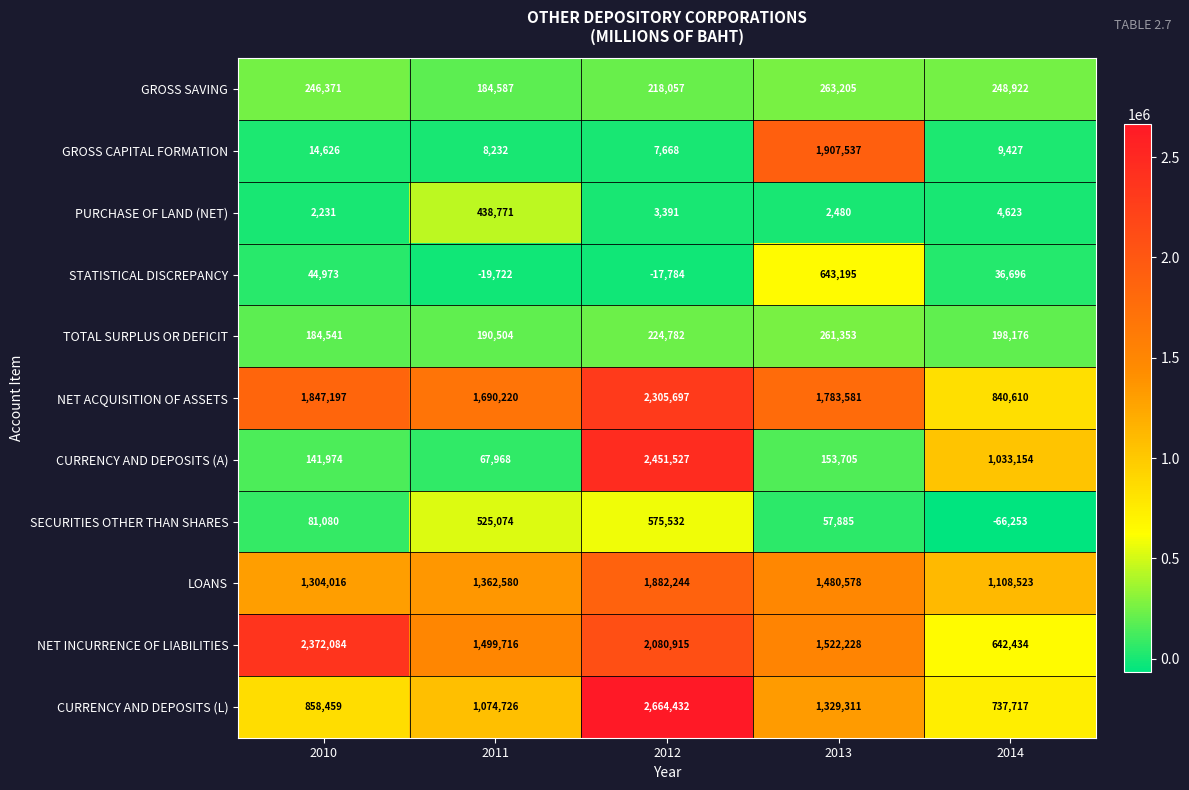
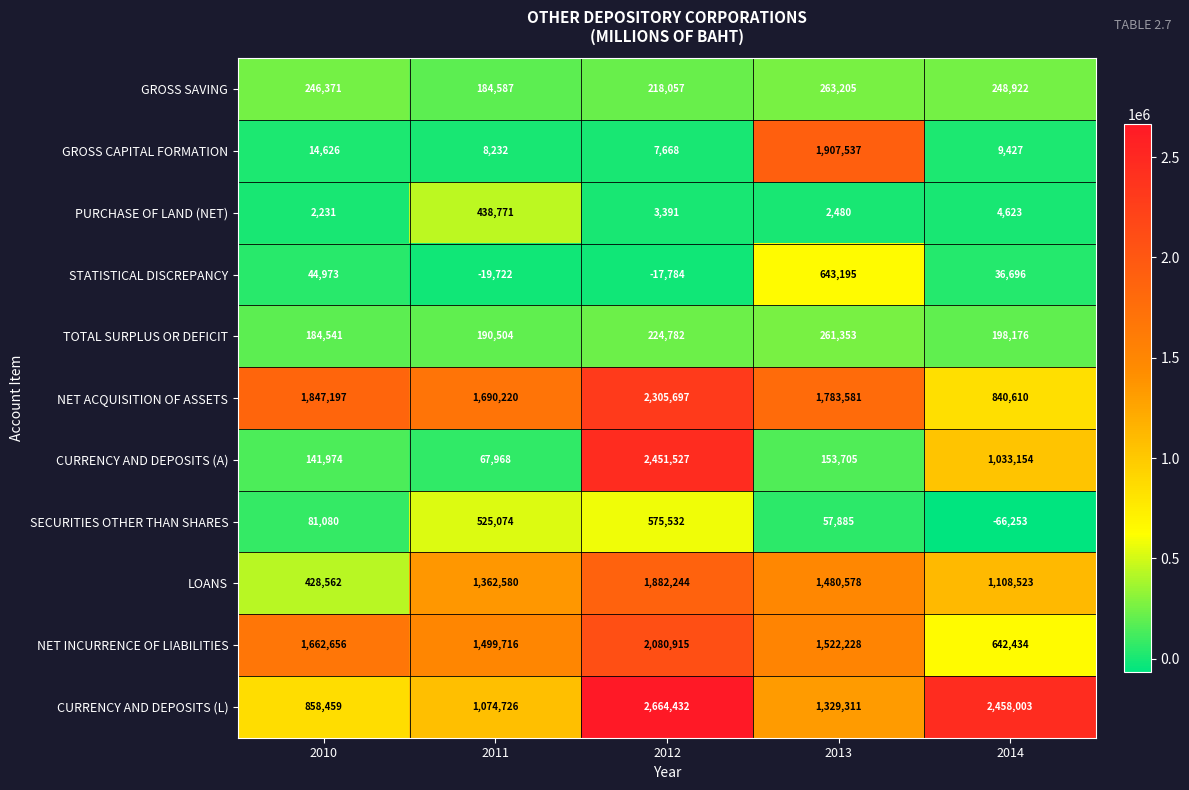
  {
    "GROSS SAVING": {
      "2010": "246,371",
      "2011": "184,587",
      "2012": "218,057",
      "2013": "263,205",
      "2014": "248,922"
    },
    "GROSS CAPITAL FORMATION": {
      "2010": "14,626",
      "2011": "8,232",
      "2012": "7,668",
      "2013": "1,907,537",
      "2014": "9,427"
    },
    "PURCHASE OF LAND (NET)": {
      "2010": "2,231",
      "2011": "438,771",
      "2012": "3,391",
      "2013": "2,480",
      "2014": "4,623"
    },
    "STATISTICAL DISCREPANCY": {
      "2010": "44,973",
      "2011": "-19,722",
      "2012": "-17,784",
      "2013": "643,195",
      "2014": "36,696"
    },
    "TOTAL SURPLUS OR DEFICIT": {
      "2010": "184,541",
      "2011": "190,504",
      "2012": "224,782",
      "2013": "261,353",
      "2014": "198,176"
    },
    "NET ACQUISITION OF ASSETS": {
      "2010": "1,847,197",
      "2011": "1,690,220",
      "2012": "2,305,697",
      "2013": "1,783,581",
      "2014": "840,610"
    },
    "CURRENCY AND DEPOSITS (A)": {
      "2010": "141,974",
      "2011": "67,968",
      "2012": "2,451,527",
      "2013": "153,705",
      "2014": "1,033,154"
    },
    "SECURITIES OTHER THAN SHARES": {
      "2010": "81,080",
      "2011": "525,074",
      "2012": "575,532",
      "2013": "57,885",
      "2014": "-66,253"
    },
    "LOANS": {
-     "2010": "1,304,016",
+     "2010": "428,562",
      "2011": "1,362,580",
      "2012": "1,882,244",
      "2013": "1,480,578",
      "2014": "1,108,523"
    },
    "NET INCURRENCE OF LIABILITIES": {
-     "2010": "2,372,084",
+     "2010": "1,662,656",
      "2011": "1,499,716",
      "2012": "2,080,915",
      "2013": "1,522,228",
      "2014": "642,434"
    },
    "CURRENCY AND DEPOSITS (L)": {
      "2010": "858,459",
      "2011": "1,074,726",
      "2012": "2,664,432",
      "2013": "1,329,311",
-     "2014": "737,717"
+     "2014": "2,458,003"
    }
  }
